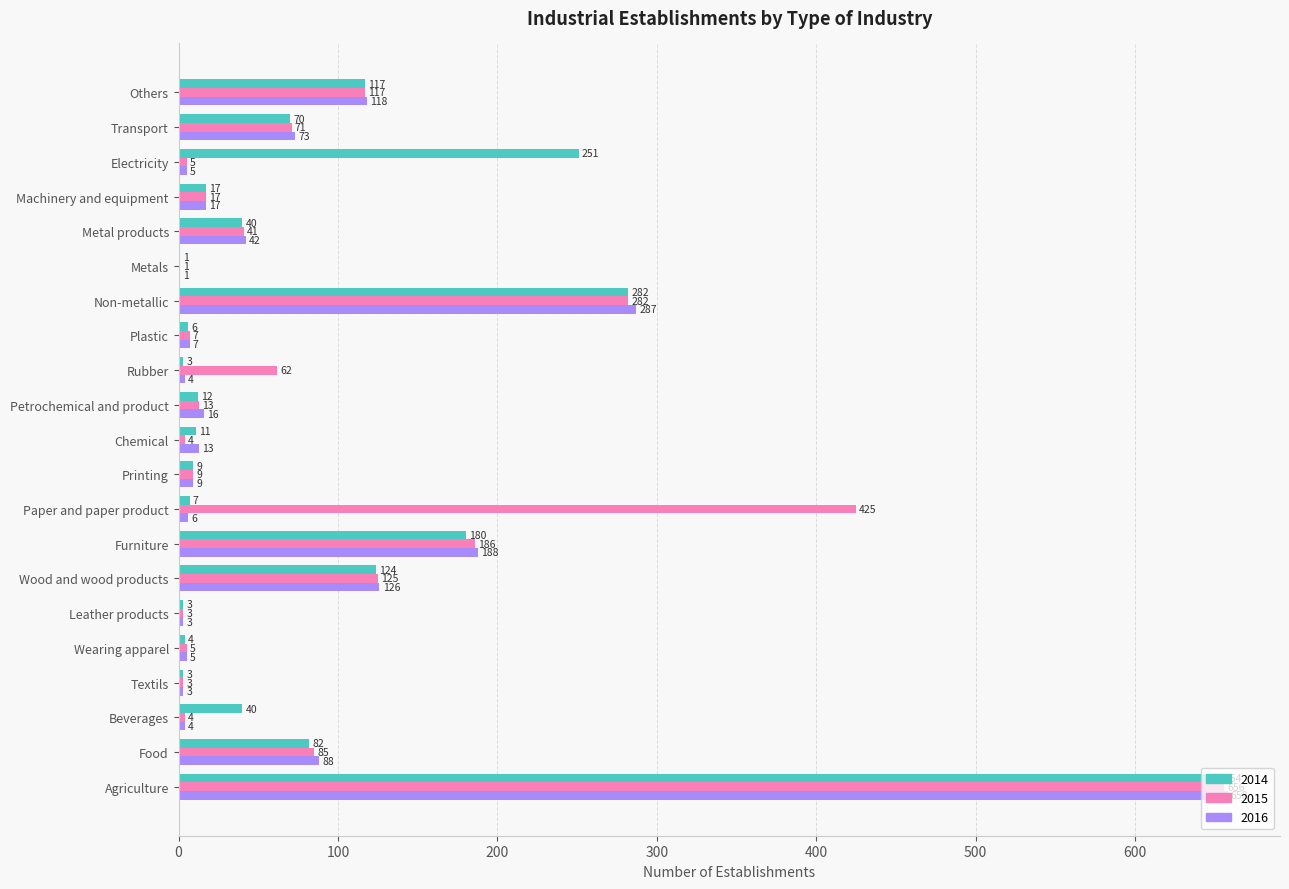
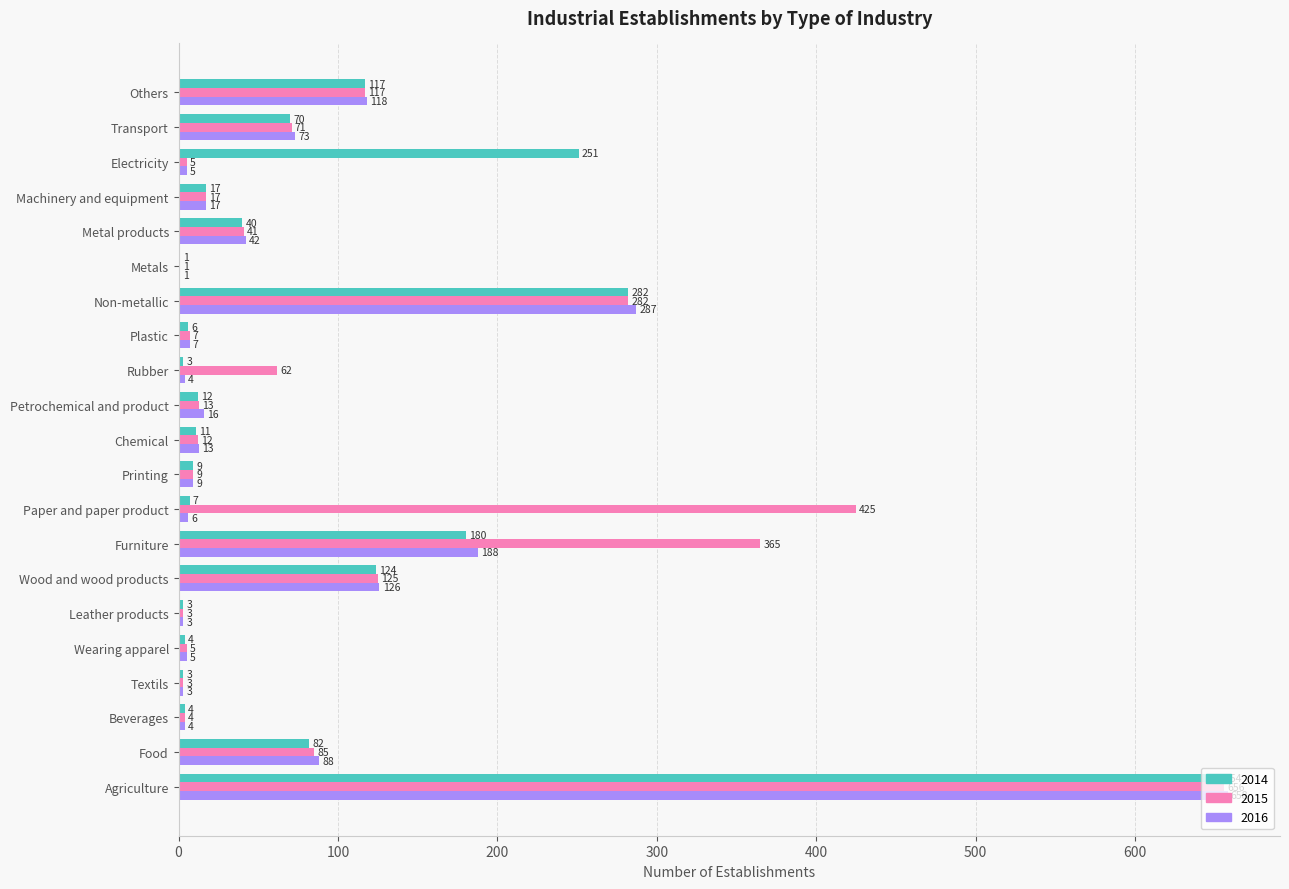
  {
    "2014": {
      "Others": 117,
      "Transport": 70,
      "Electricity": 251,
      "Machinery and equipment": 17,
      "Metal products": 40,
      "Metals": 1,
      "Non-metallic": 282,
      "Plastic": 6,
      "Rubber": 3,
      "Petrochemical and product": 12,
      "Chemical": 11,
      "Printing": 9,
      "Paper and paper product": 7,
      "Furniture": 180,
      "Wood and wood products": 124,
      "Leather products": 3,
      "Wearing apparel": 4,
      "Textils": 3,
-     "Beverages": 40,
+     "Beverages": 4,
      "Food": 82
    },
    "2015": {
      "Others": 117,
      "Transport": 71,
      "Electricity": 5,
      "Machinery and equipment": 17,
      "Metal products": 41,
      "Metals": 1,
      "Non-metallic": 282,
      "Plastic": 7,
      "Rubber": 62,
      "Petrochemical and product": 13,
-     "Chemical": 4,
+     "Chemical": 12,
      "Printing": 9,
      "Paper and paper product": 425,
-     "Furniture": 186,
+     "Furniture": 365,
      "Wood and wood products": 125,
      "Leather products": 3,
      "Wearing apparel": 5,
      "Textils": 3,
      "Beverages": 4,
      "Food": 85
    },
    "2016": {
      "Others": 118,
      "Transport": 73,
      "Electricity": 5,
      "Machinery and equipment": 17,
      "Metal products": 42,
      "Metals": 1,
      "Non-metallic": 287,
      "Plastic": 7,
      "Rubber": 4,
      "Petrochemical and product": 16,
      "Chemical": 13,
      "Printing": 9,
      "Paper and paper product": 6,
      "Furniture": 188,
      "Wood and wood products": 126,
      "Leather products": 3,
      "Wearing apparel": 5,
      "Textils": 3,
      "Beverages": 4,
      "Food": 88
    }
  }
